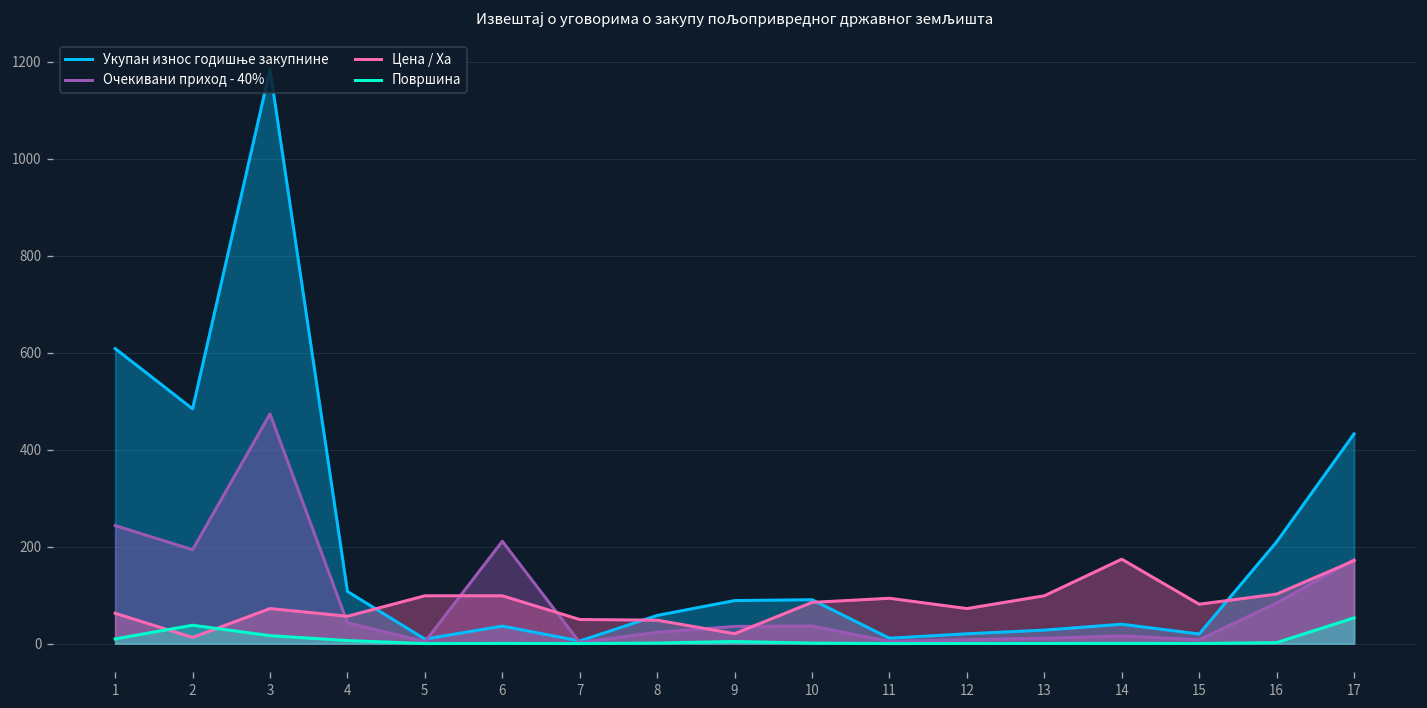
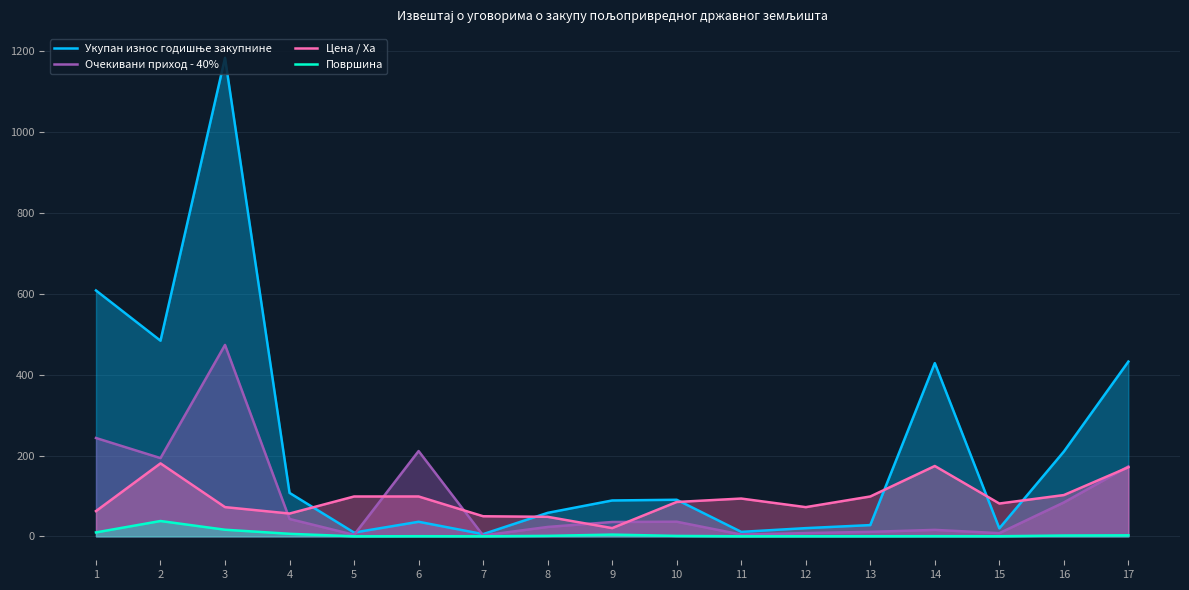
  {
    "Укупан износ годишње закупнине": {
      "1": 610,
      "2": 480,
      "4": 110,
      "6": 40,
      "8": 60,
      "9": 90,
      "11": 10,
      "12": 20,
      "13": 30,
-     "14": 40,
+     "14": 430,
      "15": 20,
      "16": 210,
      "17": 430
    },
    "Очекивани приход - 40%": {
      "1": 240,
      "2": 190,
      "3": 470,
      "4": 40,
      "6": 210,
      "8": 20,
      "9": 40,
      "10": 40,
      "12": 10,
      "13": 10,
      "14": 20,
      "15": 10,
      "16": 80
    },
    "Цена / Ха": {
      "1": 60,
-     "2": 10,
+     "2": 180,
      "3": 70,
      "4": 60,
      "5": 100,
      "6": 100,
      "7": 50,
      "8": 50,
      "9": 20,
      "11": 90,
      "12": 70,
      "13": 100,
      "14": 170,
      "15": 80,
      "16": 100
    },
    "Површина": {
      "1": 10,
      "2": 40,
      "3": 20,
      "4": 10,
      "6": 0,
      "8": 0,
      "9": 0,
      "10": 0,
      "12": 0,
      "13": 0,
      "14": 0,
      "15": 0,
      "16": 0,
-     "17": 50
+     "17": 0
    }
  }
